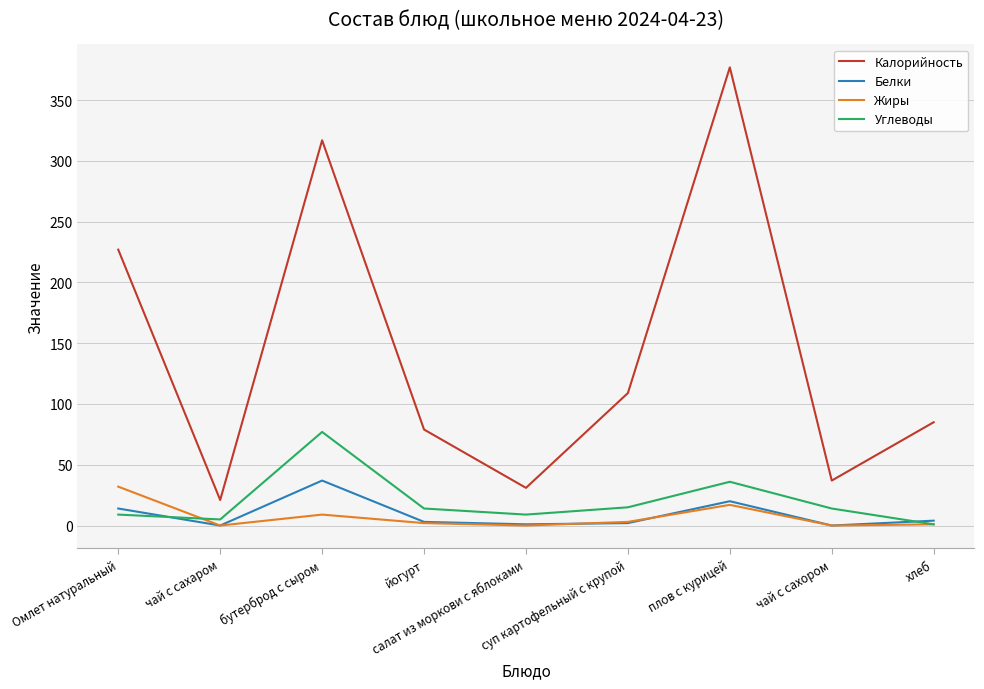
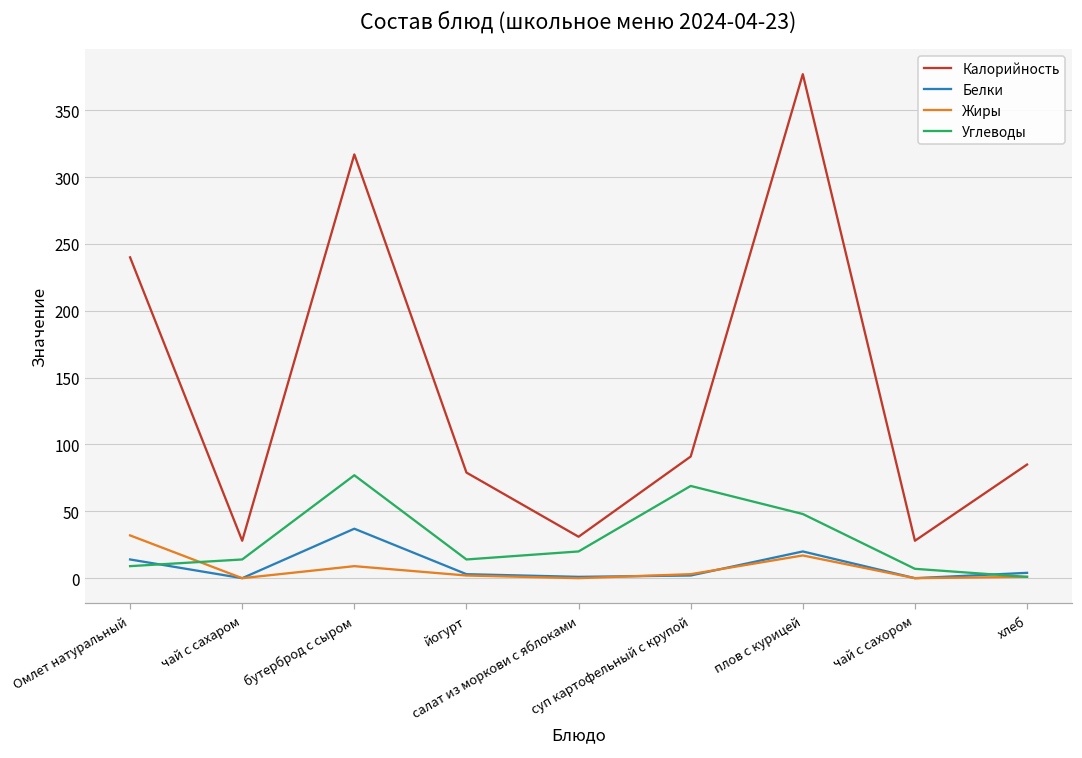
  {
    "Калорийность": {
-     "Омлет натуральный": 227,
-     "чай с сахаром": 21,
+     "Омлет натуральный": 240,
+     "чай с сахаром": 28,
      "бутерброд с сыром": 317,
      "йогурт": 79,
      "салат из моркови с яблоками": 31,
-     "суп картофельный с крупой": 109,
+     "суп картофельный с крупой": 91,
      "плов с курицей": 377,
-     "чай с сахором": 37,
+     "чай с сахором": 28,
      "хлеб": 85
    },
    "Белки": {
      "Омлет натуральный": 14,
      "бутерброд с сыром": 37,
      "плов с курицей": 20,
      "хлеб": 4
    },
    "Жиры": {
      "Омлет натуральный": 32,
      "бутерброд с сыром": 9,
      "плов с курицей": 17
    },
    "Углеводы": {
      "Омлет натуральный": 9,
-     "чай с сахаром": 5,
+     "чай с сахаром": 14,
      "бутерброд с сыром": 77,
      "йогурт": 14,
-     "салат из моркови с яблоками": 9,
-     "суп картофельный с крупой": 15,
-     "плов с курицей": 36,
-     "чай с сахором": 14
+     "салат из моркови с яблоками": 20,
+     "суп картофельный с крупой": 69,
+     "плов с курицей": 48,
+     "чай с сахором": 7
    }
  }
